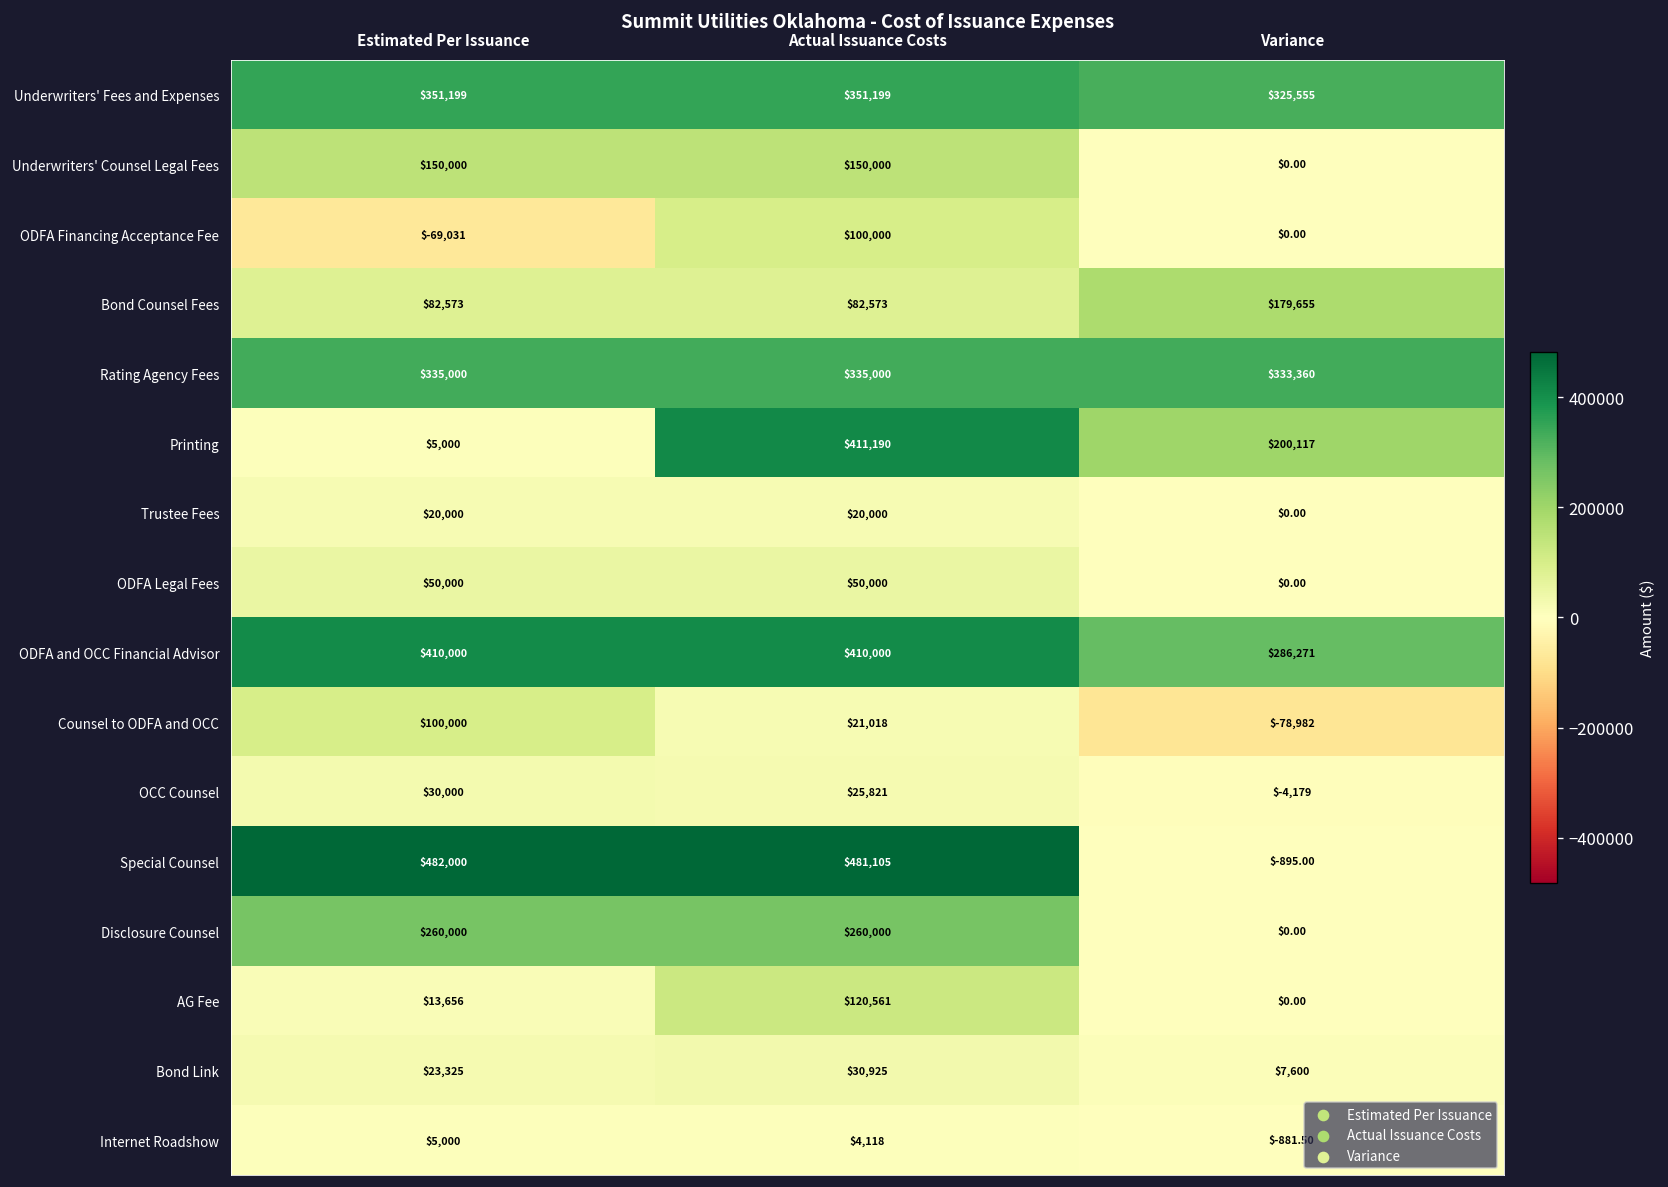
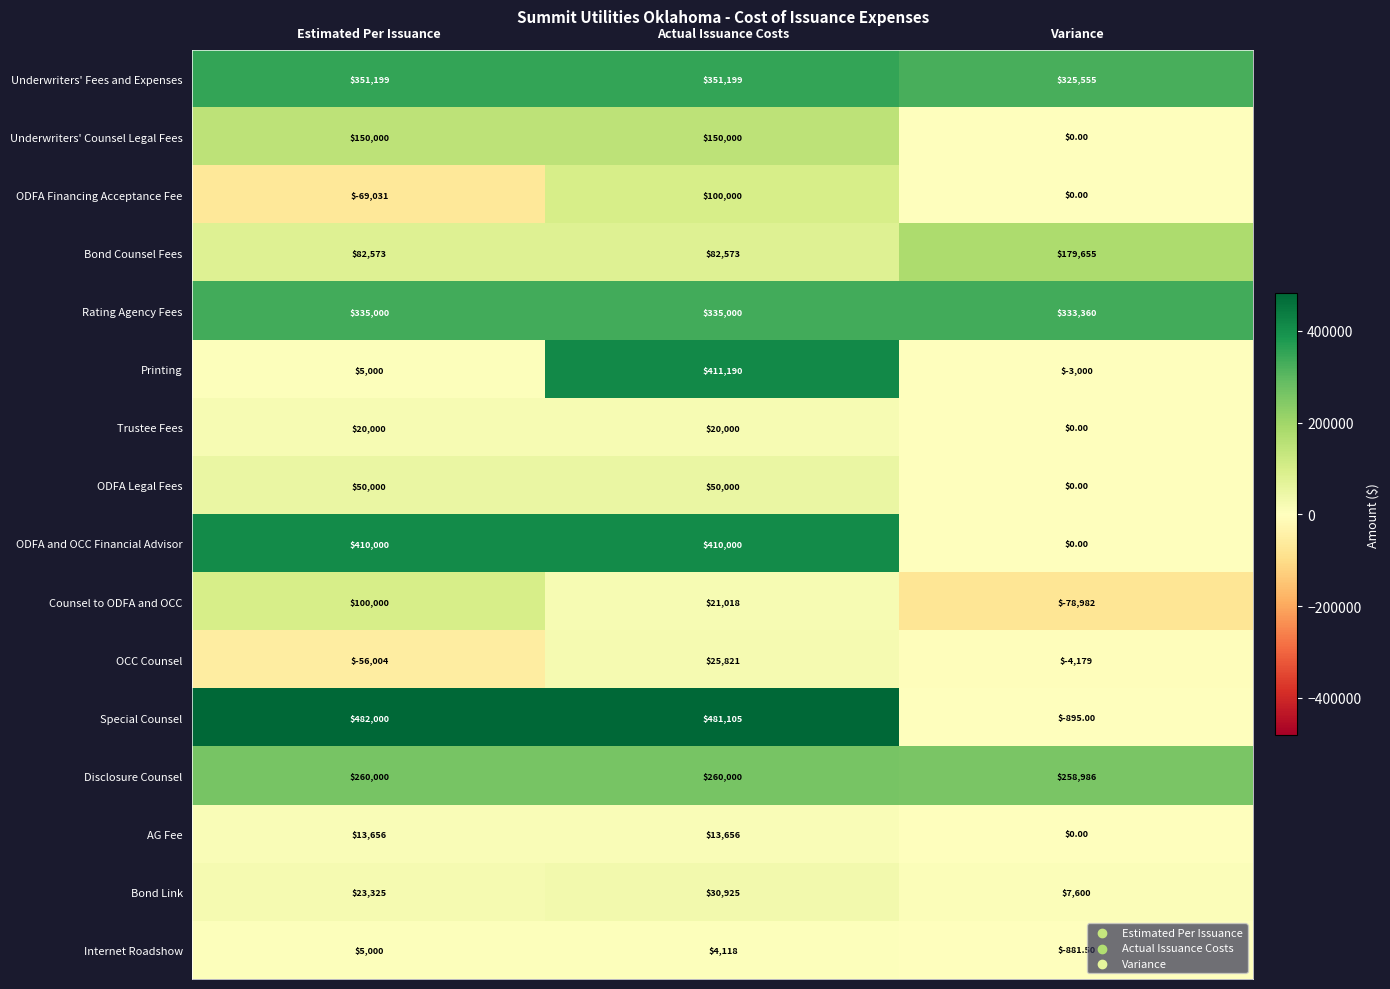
  {
    "Underwriters' Fees and Expenses": {
      "Estimated Per Issuance": "$351,199",
      "Actual Issuance Costs": "$351,199",
      "Variance": "$325,555"
    },
    "Underwriters' Counsel Legal Fees": {
      "Estimated Per Issuance": "$150,000",
      "Actual Issuance Costs": "$150,000",
      "Variance": "$0.00"
    },
    "ODFA Financing Acceptance Fee": {
      "Estimated Per Issuance": "$-69,031",
      "Actual Issuance Costs": "$100,000",
      "Variance": "$0.00"
    },
    "Bond Counsel Fees": {
      "Estimated Per Issuance": "$82,573",
      "Actual Issuance Costs": "$82,573",
      "Variance": "$179,655"
    },
    "Rating Agency Fees": {
      "Estimated Per Issuance": "$335,000",
      "Actual Issuance Costs": "$335,000",
      "Variance": "$333,360"
    },
    "Printing": {
      "Estimated Per Issuance": "$5,000",
      "Actual Issuance Costs": "$411,190",
-     "Variance": "$200,117"
+     "Variance": "$-3,000"
    },
    "Trustee Fees": {
      "Estimated Per Issuance": "$20,000",
      "Actual Issuance Costs": "$20,000",
      "Variance": "$0.00"
    },
    "ODFA Legal Fees": {
      "Estimated Per Issuance": "$50,000",
      "Actual Issuance Costs": "$50,000",
      "Variance": "$0.00"
    },
    "ODFA and OCC Financial Advisor": {
      "Estimated Per Issuance": "$410,000",
      "Actual Issuance Costs": "$410,000",
-     "Variance": "$286,271"
+     "Variance": "$0.00"
    },
    "Counsel to ODFA and OCC": {
      "Estimated Per Issuance": "$100,000",
      "Actual Issuance Costs": "$21,018",
      "Variance": "$-78,982"
    },
    "OCC Counsel": {
-     "Estimated Per Issuance": "$30,000",
+     "Estimated Per Issuance": "$-56,004",
      "Actual Issuance Costs": "$25,821",
      "Variance": "$-4,179"
    },
    "Special Counsel": {
      "Estimated Per Issuance": "$482,000",
      "Actual Issuance Costs": "$481,105",
      "Variance": "$-895.00"
    },
    "Disclosure Counsel": {
      "Estimated Per Issuance": "$260,000",
      "Actual Issuance Costs": "$260,000",
-     "Variance": "$0.00"
+     "Variance": "$258,986"
    },
    "AG Fee": {
      "Estimated Per Issuance": "$13,656",
-     "Actual Issuance Costs": "$120,561",
+     "Actual Issuance Costs": "$13,656",
      "Variance": "$0.00"
    },
    "Bond Link": {
      "Estimated Per Issuance": "$23,325",
      "Actual Issuance Costs": "$30,925",
      "Variance": "$7,600"
    },
    "Internet Roadshow": {
      "Estimated Per Issuance": "$5,000",
      "Actual Issuance Costs": "$4,118"
    }
  }
